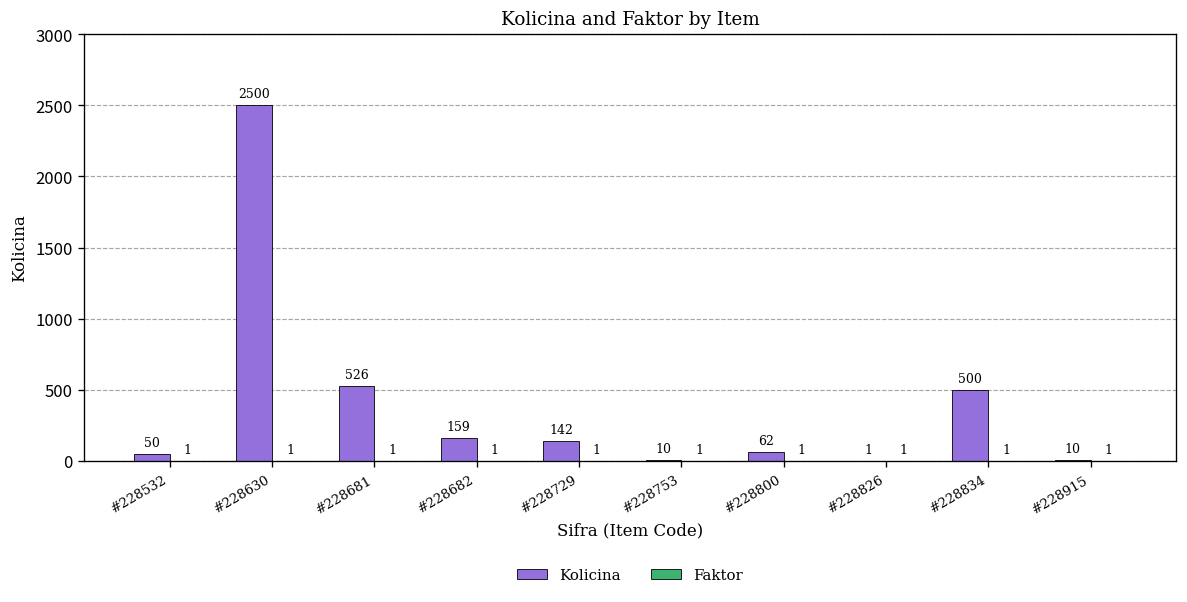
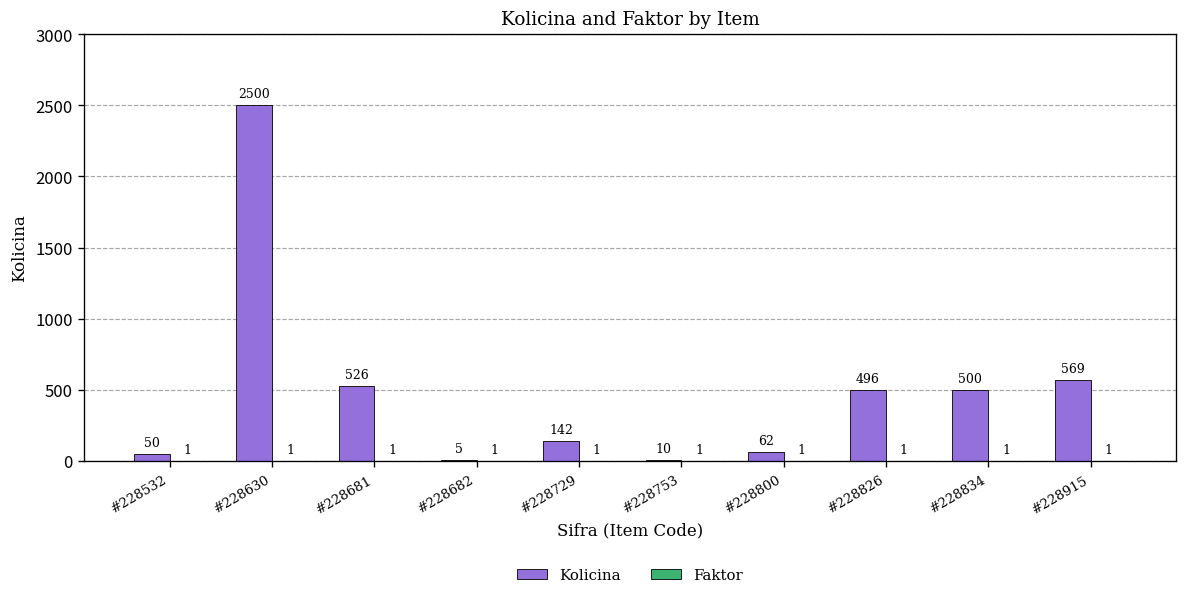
  {
    "Kolicina": {
      "#228532": 50,
      "#228630": 2500,
      "#228681": 526,
-     "#228682": 159,
+     "#228682": 5,
      "#228729": 142,
      "#228753": 10,
      "#228800": 62,
-     "#228826": 1,
+     "#228826": 496,
      "#228834": 500,
-     "#228915": 10
+     "#228915": 569
    },
    "Faktor": {
      "#228532": 1,
      "#228630": 1,
      "#228681": 1,
      "#228682": 1,
      "#228729": 1,
      "#228753": 1,
      "#228800": 1,
      "#228826": 1,
      "#228834": 1,
      "#228915": 1
    }
  }
